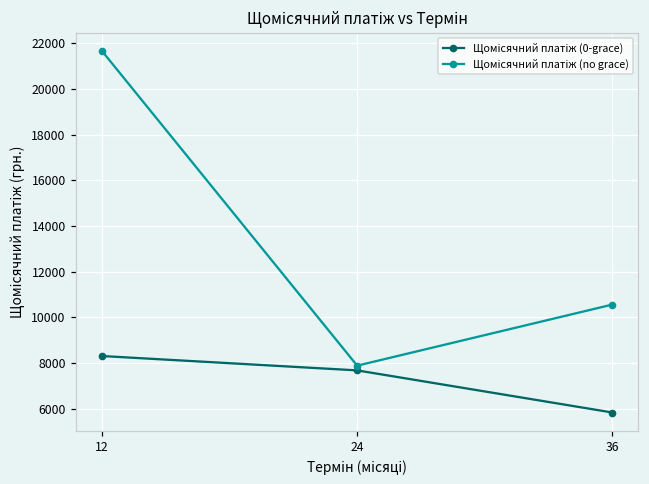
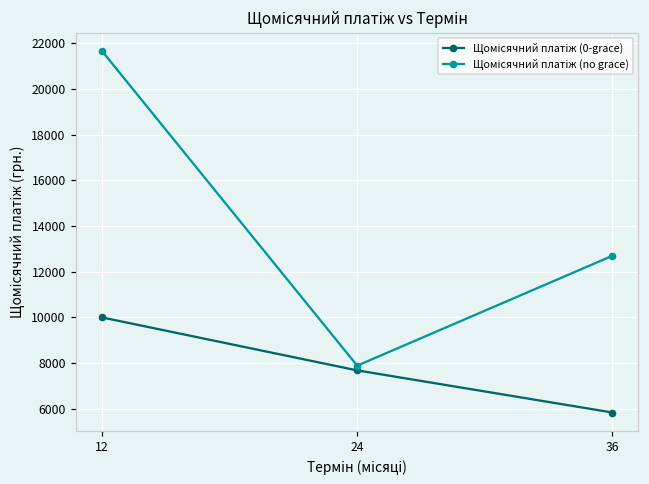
  {
    "Щомісячний платіж (0-grace)": {
-     "12": 8300,
+     "12": 10000,
      "24": 7700,
      "36": 5800
    },
    "Щомісячний платіж (no grace)": {
      "12": 21700,
      "24": 7900,
-     "36": 10600
+     "36": 12700
    }
  }
